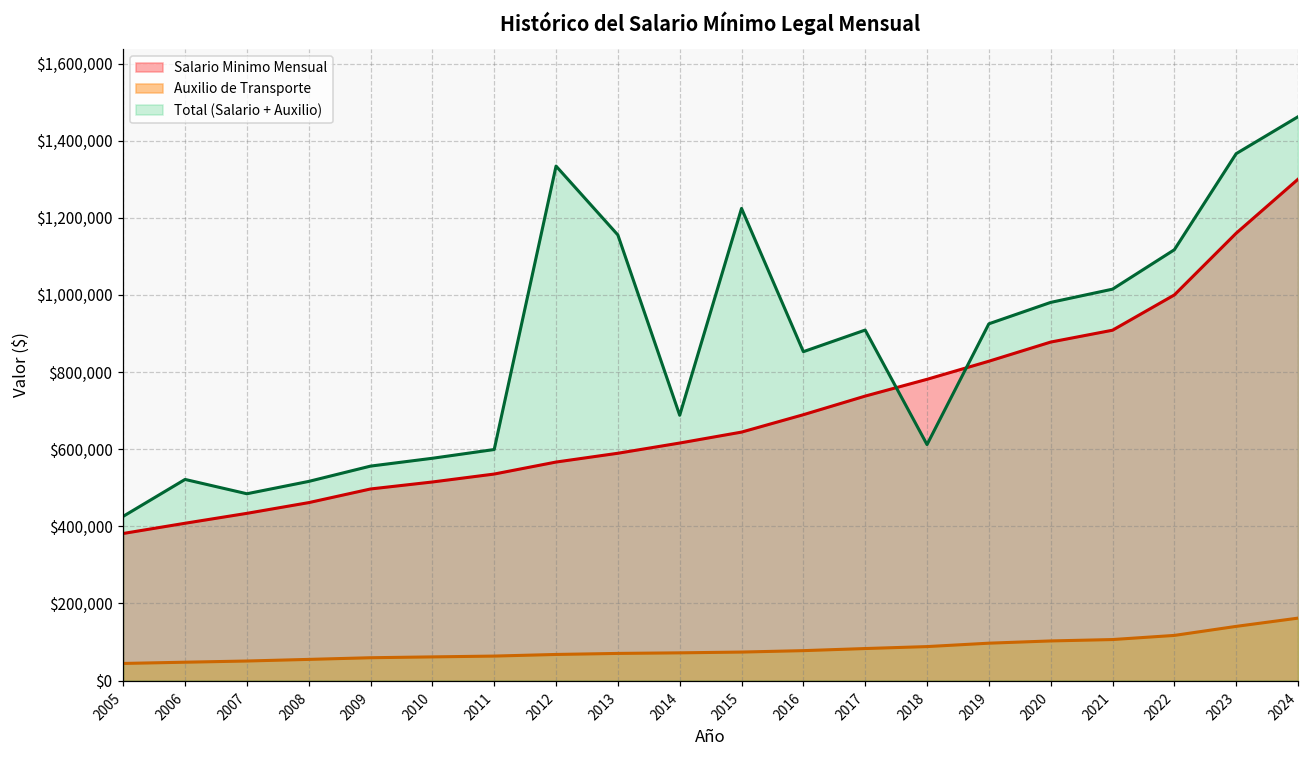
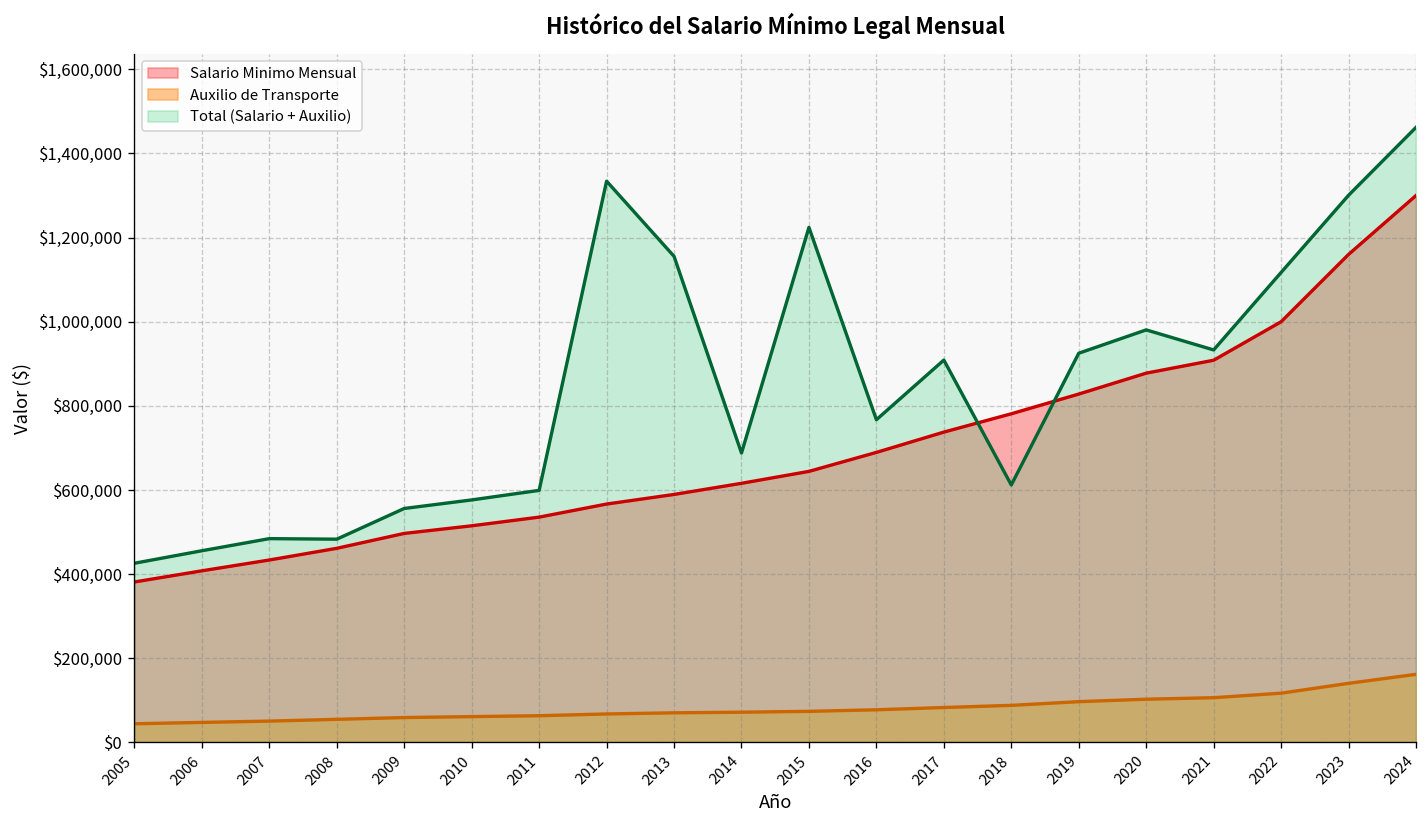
  {
    "Total (Salario + Auxilio)": {
      "2005": "$430,000",
-     "2006": "$520,000",
+     "2006": "$460,000",
      "2007": "$480,000",
-     "2008": "$520,000",
+     "2008": "$480,000",
      "2009": "$560,000",
      "2010": "$580,000",
      "2011": "$600,000",
      "2012": "$1,330,000",
      "2013": "$1,160,000",
      "2014": "$690,000",
      "2015": "$1,220,000",
-     "2016": "$850,000",
+     "2016": "$770,000",
      "2017": "$910,000",
      "2018": "$610,000",
      "2019": "$930,000",
      "2020": "$980,000",
-     "2021": "$1,010,000",
+     "2021": "$930,000",
      "2022": "$1,120,000",
-     "2023": "$1,370,000",
+     "2023": "$1,300,000",
      "2024": "$1,460,000"
    }
  }
